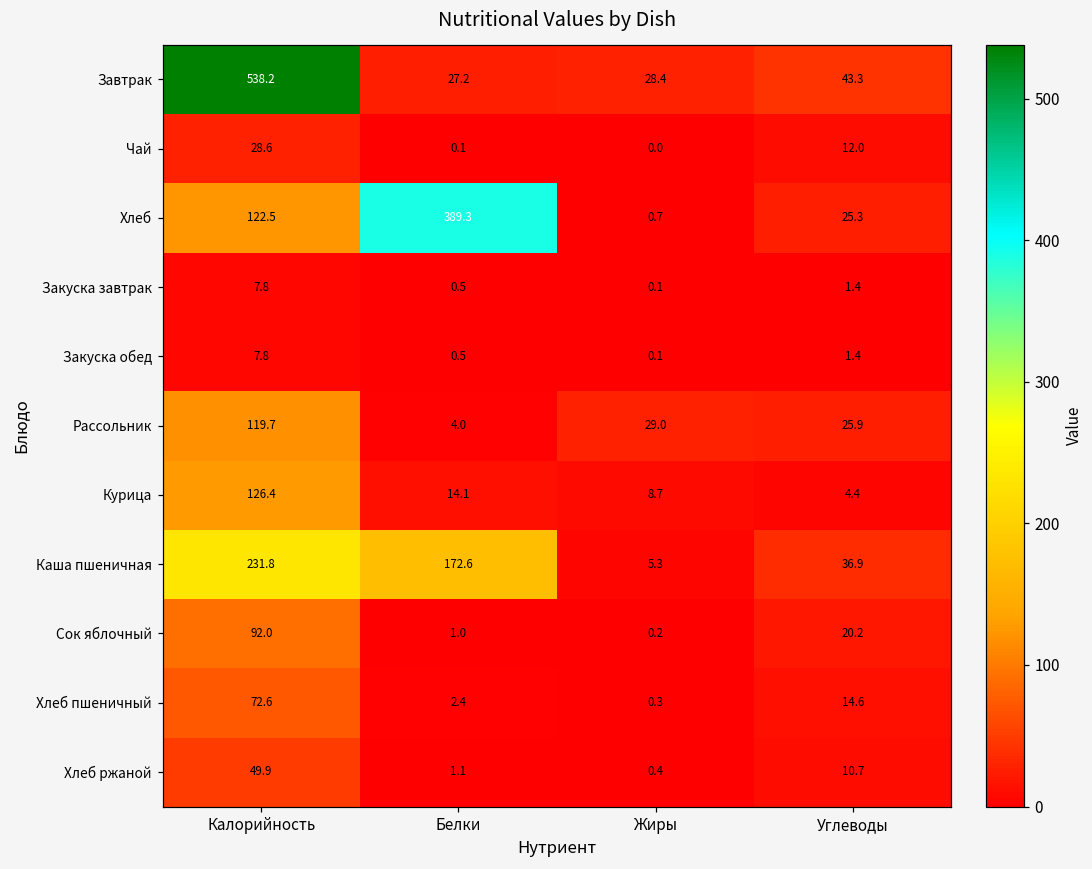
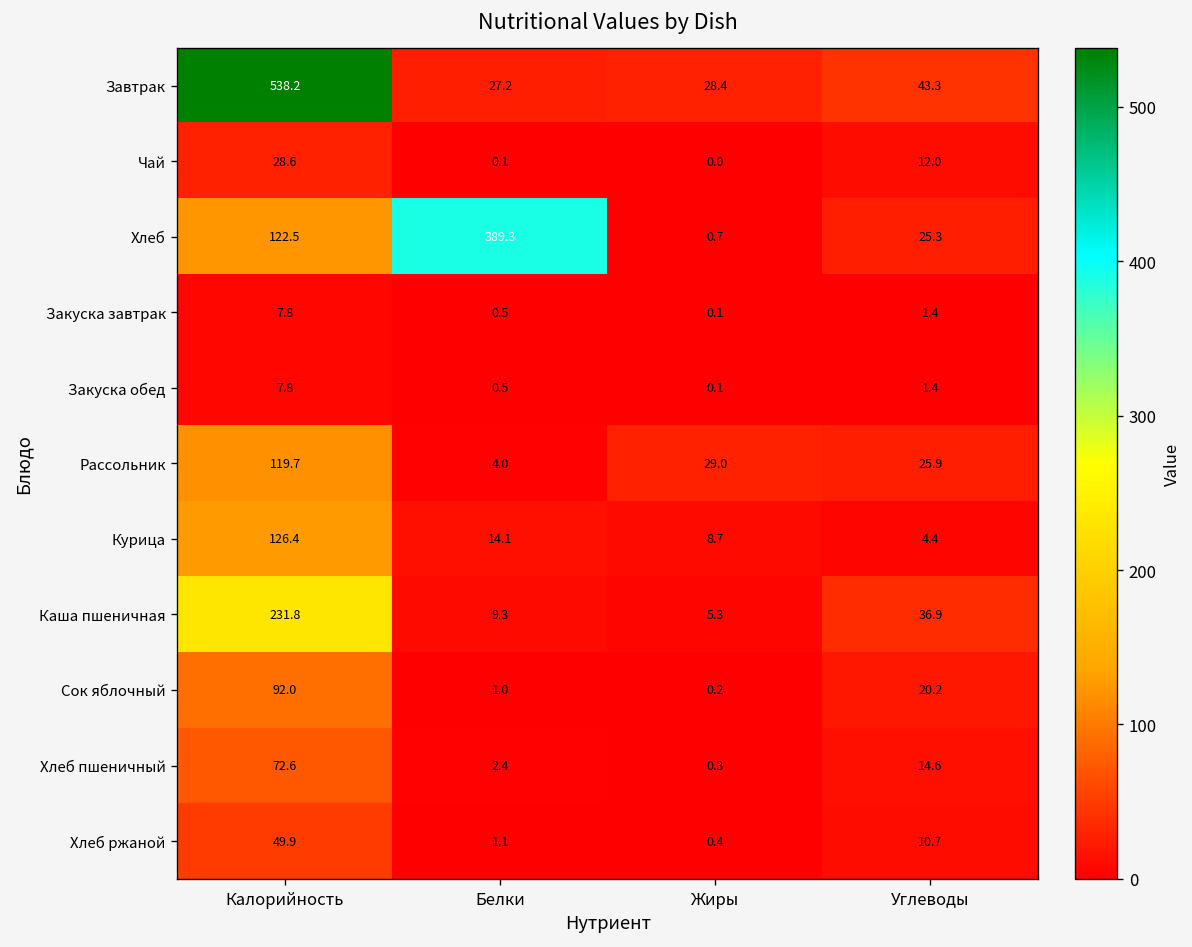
  {
    "Завтрак": {
      "Калорийность": 538.2,
      "Белки": 27.2,
      "Жиры": 28.4,
      "Углеводы": 43.3
    },
    "Чай": {
      "Калорийность": 28.6,
      "Белки": 0.1,
      "Жиры": 0.0,
      "Углеводы": 12.0
    },
    "Хлеб": {
      "Калорийность": 122.5,
      "Белки": 389.3,
      "Жиры": 0.7,
      "Углеводы": 25.3
    },
    "Закуска завтрак": {
      "Калорийность": 7.8,
      "Белки": 0.5,
      "Жиры": 0.1,
      "Углеводы": 1.4
    },
    "Закуска обед": {
      "Калорийность": 7.8,
      "Белки": 0.5,
      "Жиры": 0.1,
      "Углеводы": 1.4
    },
    "Рассольник": {
      "Калорийность": 119.7,
      "Белки": 4.0,
      "Жиры": 29.0,
      "Углеводы": 25.9
    },
    "Курица": {
      "Калорийность": 126.4,
      "Белки": 14.1,
      "Жиры": 8.7,
      "Углеводы": 4.4
    },
    "Каша пшеничная": {
      "Калорийность": 231.8,
-     "Белки": 172.6,
+     "Белки": 9.3,
      "Жиры": 5.3,
      "Углеводы": 36.9
    },
    "Сок яблочный": {
      "Калорийность": 92.0,
      "Белки": 1.0,
      "Жиры": 0.2,
      "Углеводы": 20.2
    },
    "Хлеб пшеничный": {
      "Калорийность": 72.6,
      "Белки": 2.4,
      "Жиры": 0.3,
      "Углеводы": 14.6
    },
    "Хлеб ржаной": {
      "Калорийность": 49.9,
      "Белки": 1.1,
      "Жиры": 0.4,
      "Углеводы": 10.7
    }
  }
